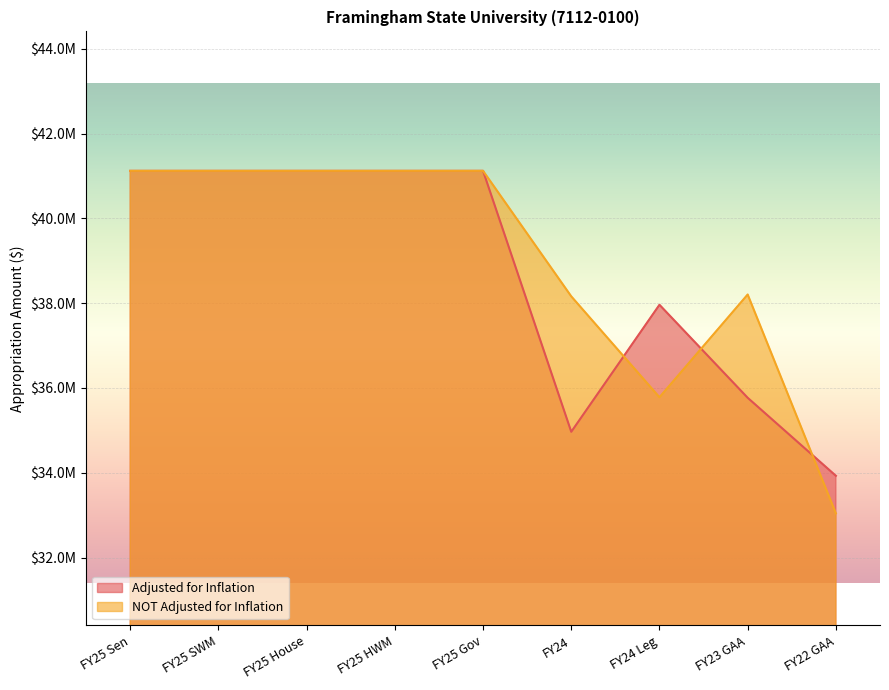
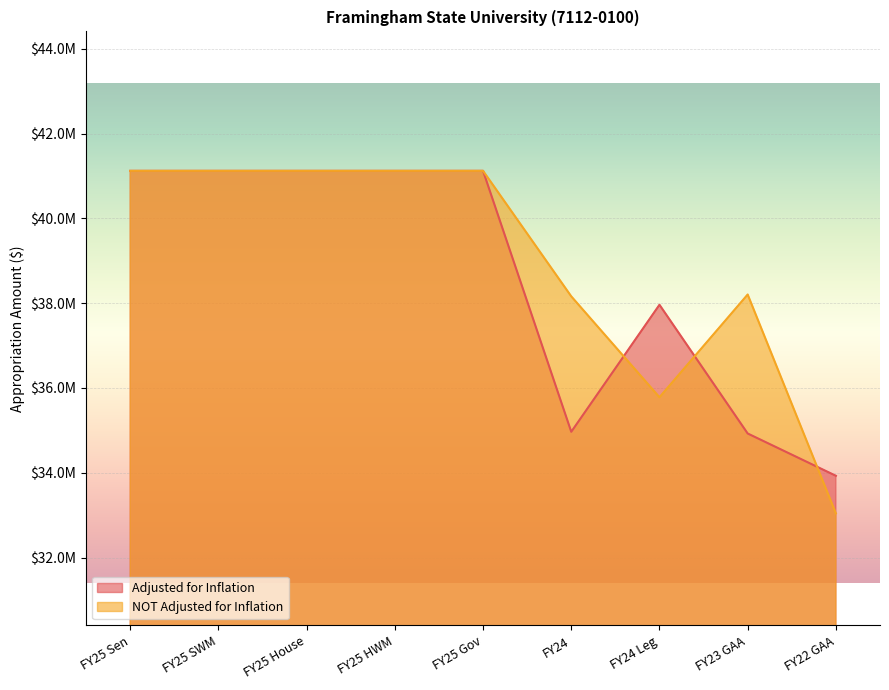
  {
    "Adjusted for Inflation": {
      "FY24": "$35000000",
      "FY24 Leg": "$38000000",
-     "FY23 GAA": "$35800000",
+     "FY23 GAA": "$34900000",
      "FY22 GAA": "$33900000"
    },
    "NOT Adjusted for Inflation": {
      "FY24": "$38200000",
      "FY24 Leg": "$35800000",
      "FY23 GAA": "$38200000",
      "FY22 GAA": "$33000000"
    }
  }
